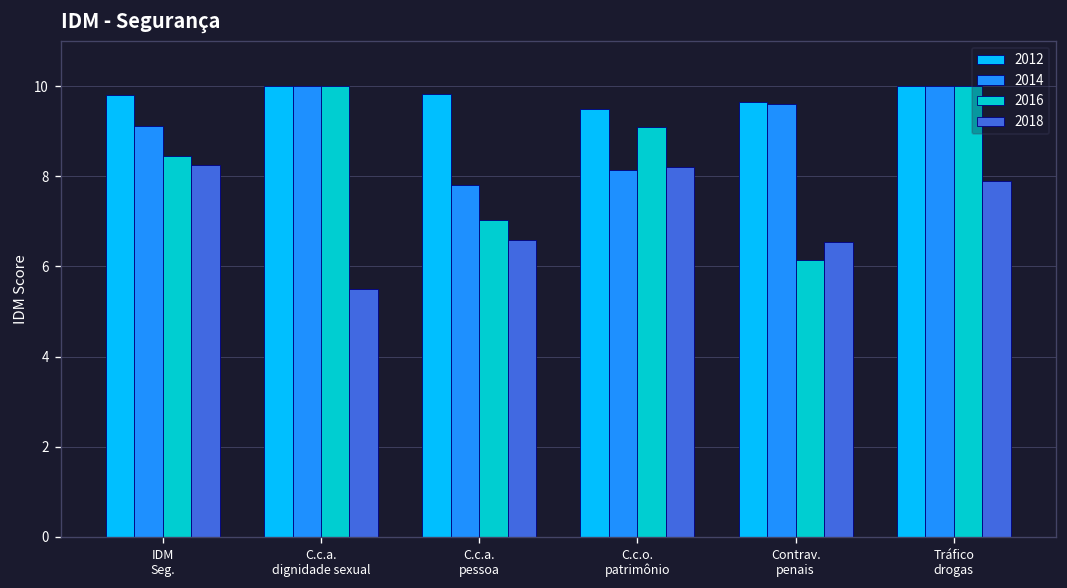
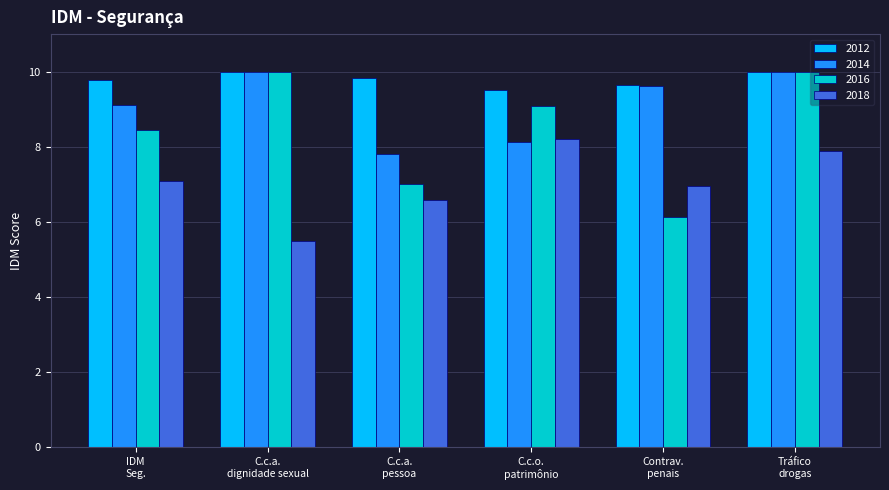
  {
    "2018": {
-     "IDM Seg.": 8.2,
+     "IDM Seg.": 7.1,
      "C.c.a. dignidade sexual": 5.5,
      "C.c.a. pessoa": 6.6,
      "C.c.o. patrimônio": 8.2,
-     "Contrav. penais": 6.5,
+     "Contrav. penais": 7.0,
      "Tráfico drogas": 7.9
    }
  }
